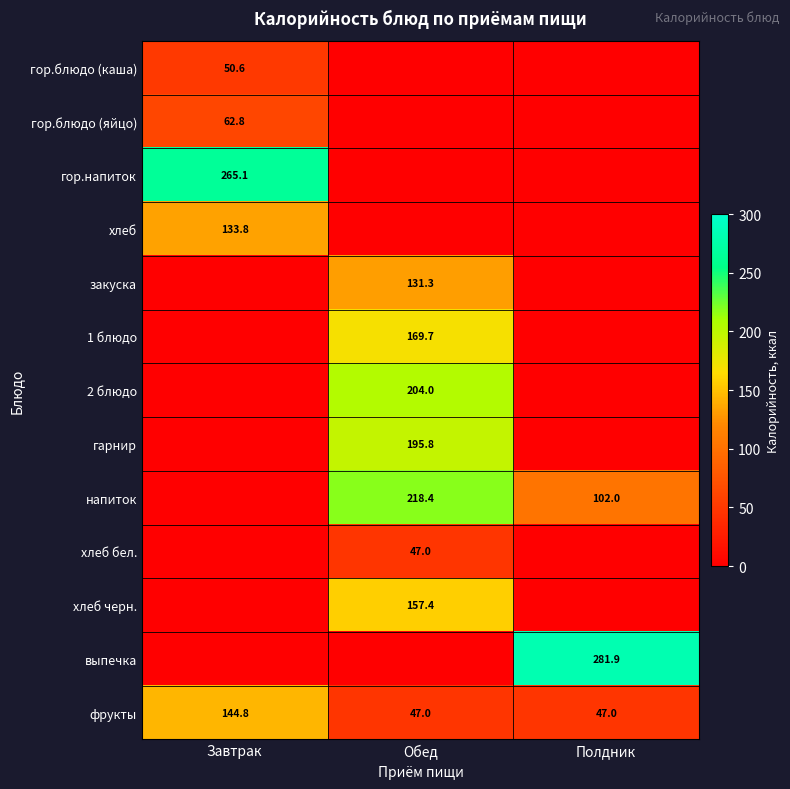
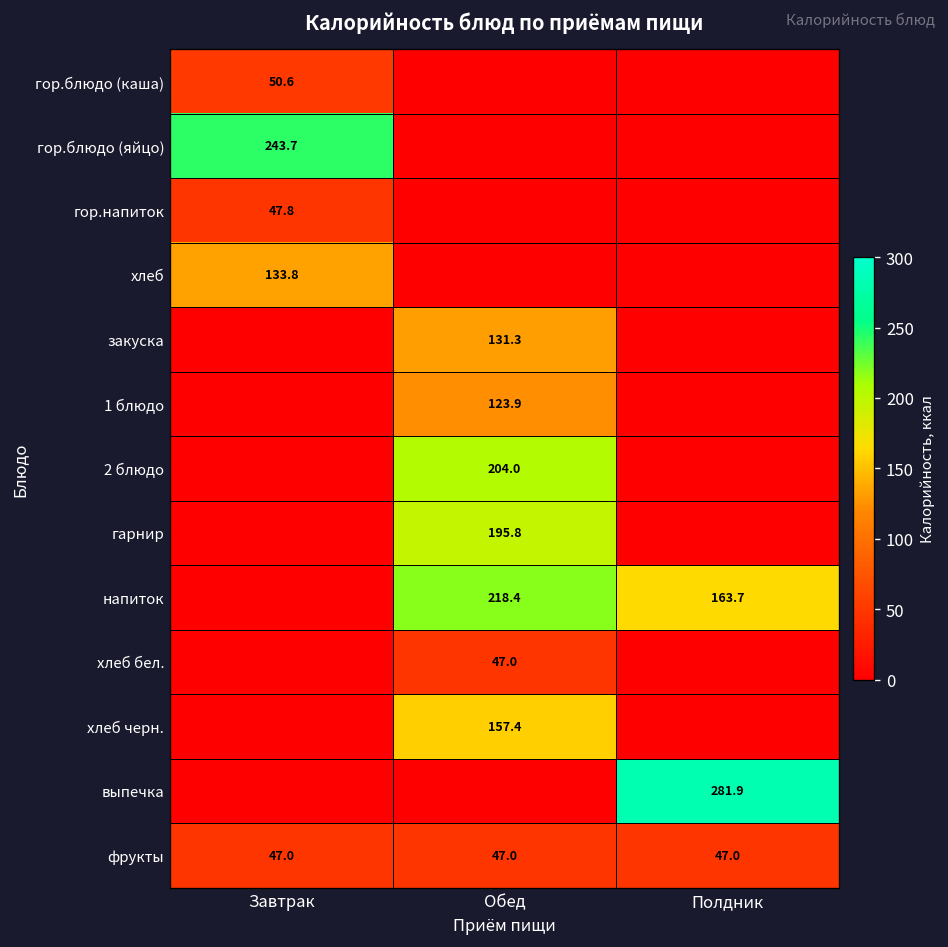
  {
    "гор.блюдо (каша)": {
      "Завтрак": 50.6
    },
    "гор.блюдо (яйцо)": {
-     "Завтрак": 62.8
+     "Завтрак": 243.7
    },
    "гор.напиток": {
-     "Завтрак": 265.1
+     "Завтрак": 47.8
    },
    "хлеб": {
      "Завтрак": 133.8
    },
    "закуска": {
      "Обед": 131.3
    },
    "1 блюдо": {
-     "Обед": 169.7
+     "Обед": 123.9
    },
    "2 блюдо": {
      "Обед": 204.0
    },
    "гарнир": {
      "Обед": 195.8
    },
    "напиток": {
      "Обед": 218.4,
-     "Полдник": 102.0
+     "Полдник": 163.7
    },
    "хлеб бел.": {
      "Обед": 47.0
    },
    "хлеб черн.": {
      "Обед": 157.4
    },
    "выпечка": {
      "Полдник": 281.9
    },
    "фрукты": {
-     "Завтрак": 144.8,
+     "Завтрак": 47.0,
      "Обед": 47.0,
      "Полдник": 47.0
    }
  }
